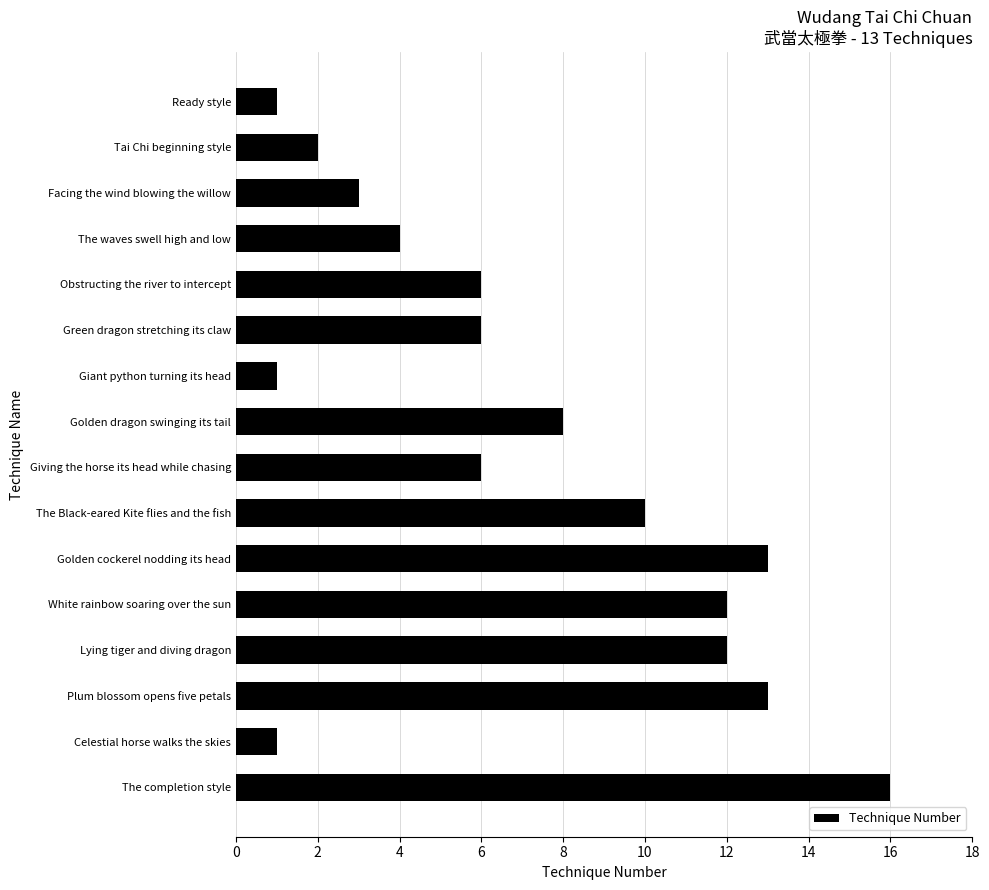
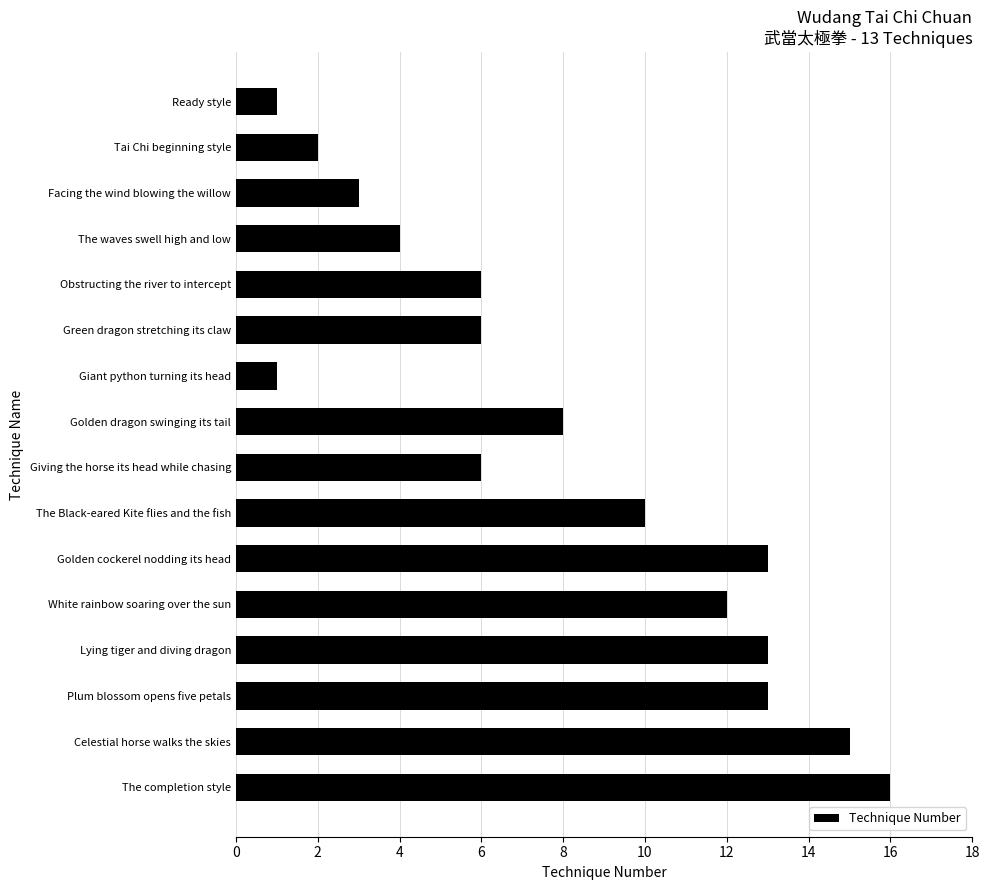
  {
    "Ready style": 1,
    "Tai Chi beginning style": 2,
    "Facing the wind blowing the willow": 3,
    "The waves swell high and low": 4,
    "Obstructing the river to intercept": 6,
    "Green dragon stretching its claw": 6,
    "Giant python turning its head": 1,
    "Golden dragon swinging its tail": 8,
    "Giving the horse its head while chasing": 6,
    "The Black-eared Kite flies and the fish": 10,
    "Golden cockerel nodding its head": 13,
    "White rainbow soaring over the sun": 12,
-   "Lying tiger and diving dragon": 12,
+   "Lying tiger and diving dragon": 13,
    "Plum blossom opens five petals": 13,
-   "Celestial horse walks the skies": 1,
+   "Celestial horse walks the skies": 15,
    "The completion style": 16
  }
